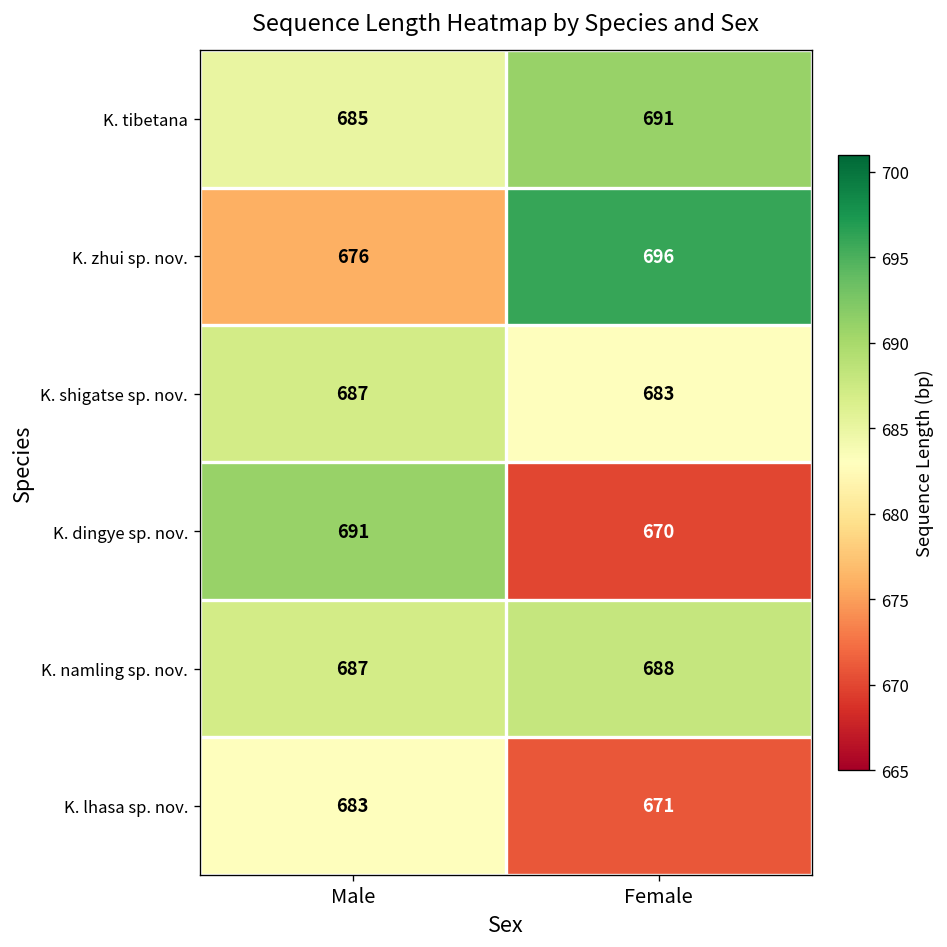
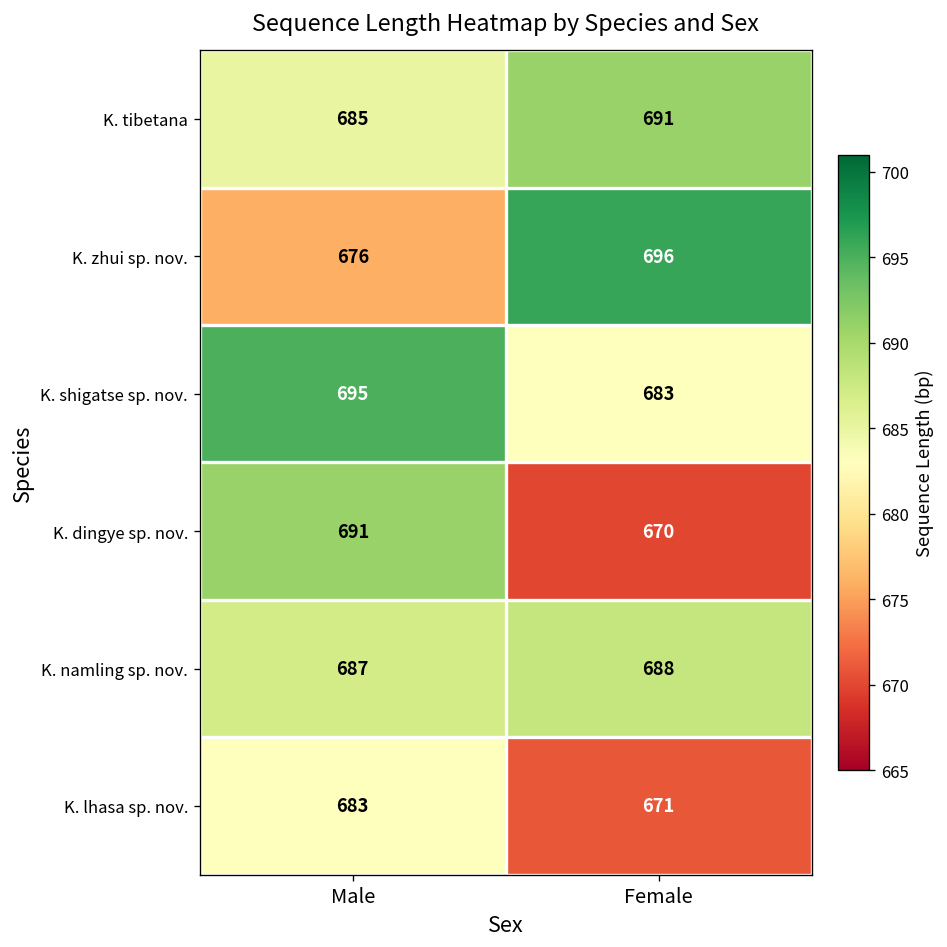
  {
    "K. tibetana": {
      "Male": 685,
      "Female": 691
    },
    "K. zhui sp. nov.": {
      "Male": 676,
      "Female": 696
    },
    "K. shigatse sp. nov.": {
-     "Male": 687,
+     "Male": 695,
      "Female": 683
    },
    "K. dingye sp. nov.": {
      "Male": 691,
      "Female": 670
    },
    "K. namling sp. nov.": {
      "Male": 687,
      "Female": 688
    },
    "K. lhasa sp. nov.": {
      "Male": 683,
      "Female": 671
    }
  }
